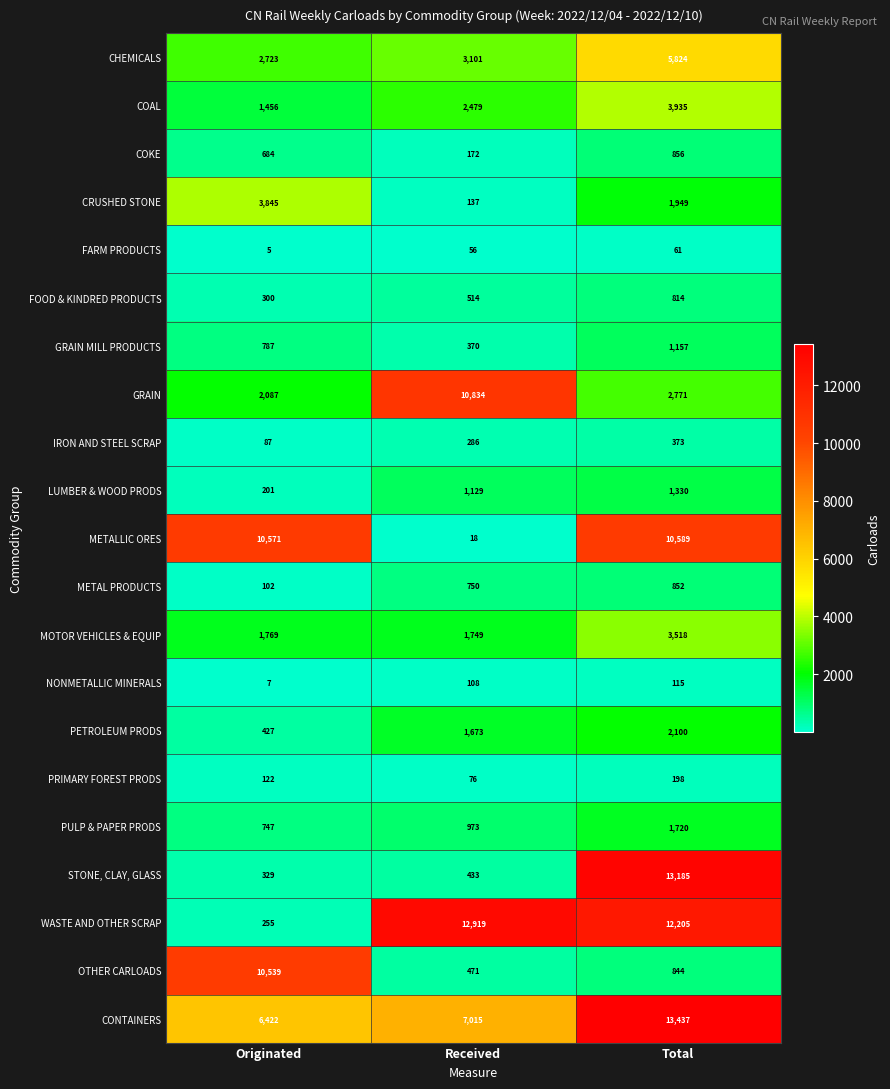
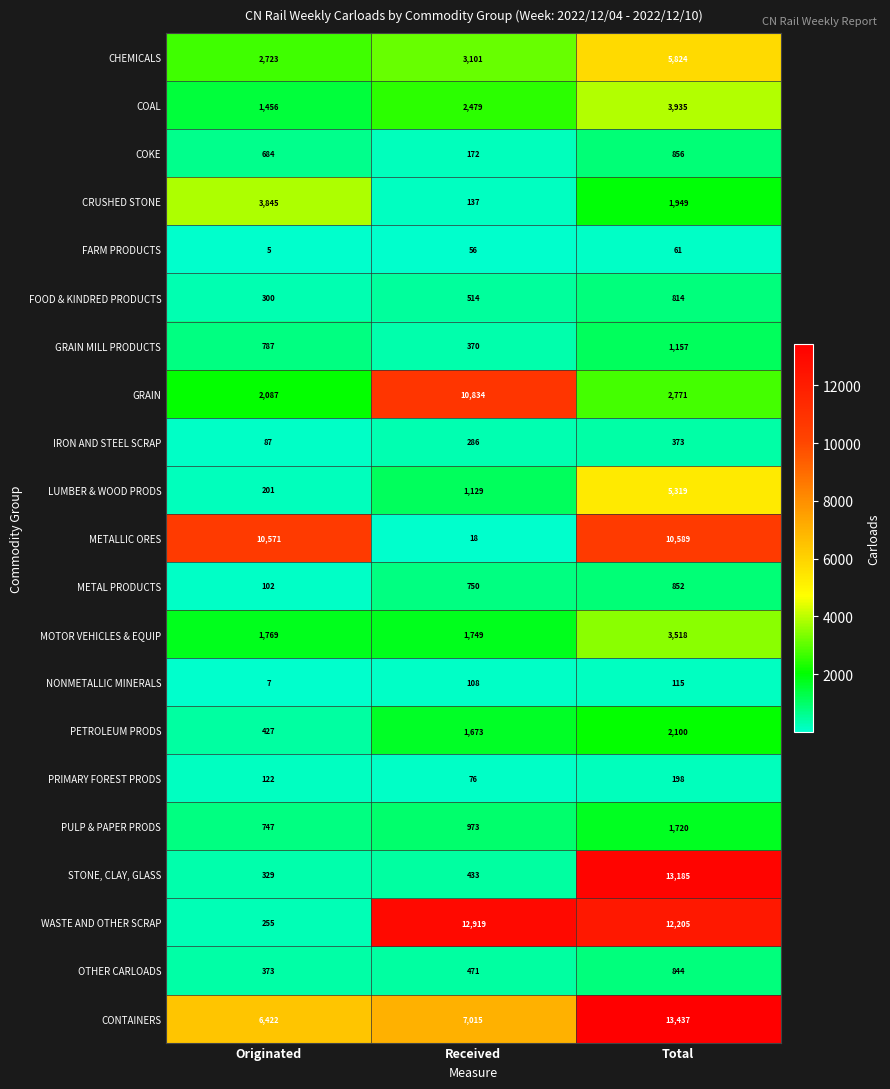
  {
    "CHEMICALS": {
      "Originated": "2,723",
      "Received": "3,101",
      "Total": "5,824"
    },
    "COAL": {
      "Originated": "1,456",
      "Received": "2,479",
      "Total": "3,935"
    },
    "COKE": {
      "Originated": "684",
      "Received": "172",
      "Total": "856"
    },
    "CRUSHED STONE": {
      "Originated": "3,845",
      "Received": "137",
      "Total": "1,949"
    },
    "FARM PRODUCTS": {
      "Originated": "5",
      "Received": "56",
      "Total": "61"
    },
    "FOOD & KINDRED PRODUCTS": {
      "Originated": "300",
      "Received": "514",
      "Total": "814"
    },
    "GRAIN MILL PRODUCTS": {
      "Originated": "787",
      "Received": "370",
      "Total": "1,157"
    },
    "GRAIN": {
      "Originated": "2,087",
      "Received": "10,834",
      "Total": "2,771"
    },
    "IRON AND STEEL SCRAP": {
      "Originated": "87",
      "Received": "286",
      "Total": "373"
    },
    "LUMBER & WOOD PRODS": {
      "Originated": "201",
      "Received": "1,129",
-     "Total": "1,330"
+     "Total": "5,319"
    },
    "METALLIC ORES": {
      "Originated": "10,571",
      "Received": "18",
      "Total": "10,589"
    },
    "METAL PRODUCTS": {
      "Originated": "102",
      "Received": "750",
      "Total": "852"
    },
    "MOTOR VEHICLES & EQUIP": {
      "Originated": "1,769",
      "Received": "1,749",
      "Total": "3,518"
    },
    "NONMETALLIC MINERALS": {
      "Originated": "7",
      "Received": "108",
      "Total": "115"
    },
    "PETROLEUM PRODS": {
      "Originated": "427",
      "Received": "1,673",
      "Total": "2,100"
    },
    "PRIMARY FOREST PRODS": {
      "Originated": "122",
      "Received": "76",
      "Total": "198"
    },
    "PULP & PAPER PRODS": {
      "Originated": "747",
      "Received": "973",
      "Total": "1,720"
    },
    "STONE, CLAY, GLASS": {
      "Originated": "329",
      "Received": "433",
      "Total": "13,185"
    },
    "WASTE AND OTHER SCRAP": {
      "Originated": "255",
      "Received": "12,919",
      "Total": "12,205"
    },
    "OTHER CARLOADS": {
-     "Originated": "10,539",
+     "Originated": "373",
      "Received": "471",
      "Total": "844"
    },
    "CONTAINERS": {
      "Originated": "6,422",
      "Received": "7,015",
      "Total": "13,437"
    }
  }
